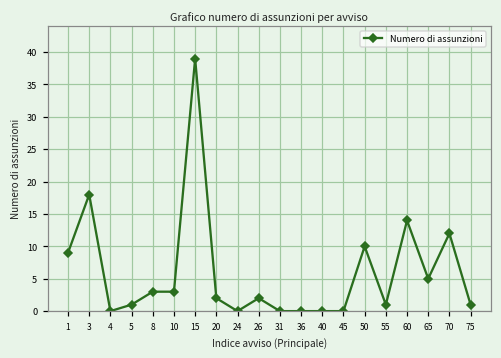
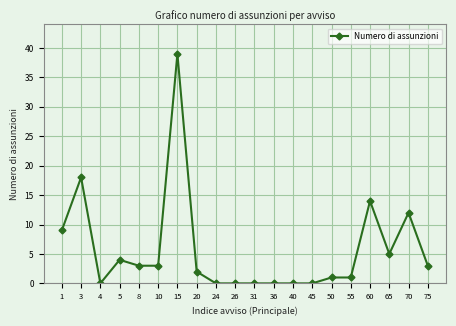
  {
    "1": 9,
    "3": 18,
    "4": 0,
-   "5": 1,
+   "5": 4,
    "8": 3,
    "10": 3,
    "15": 39,
    "20": 2,
    "24": 0,
-   "26": 2,
+   "26": 0,
    "31": 0,
    "36": 0,
    "40": 0,
    "45": 0,
-   "50": 10,
+   "50": 1,
    "55": 1,
    "60": 14,
    "65": 5,
    "70": 12,
-   "75": 1
+   "75": 3
  }
